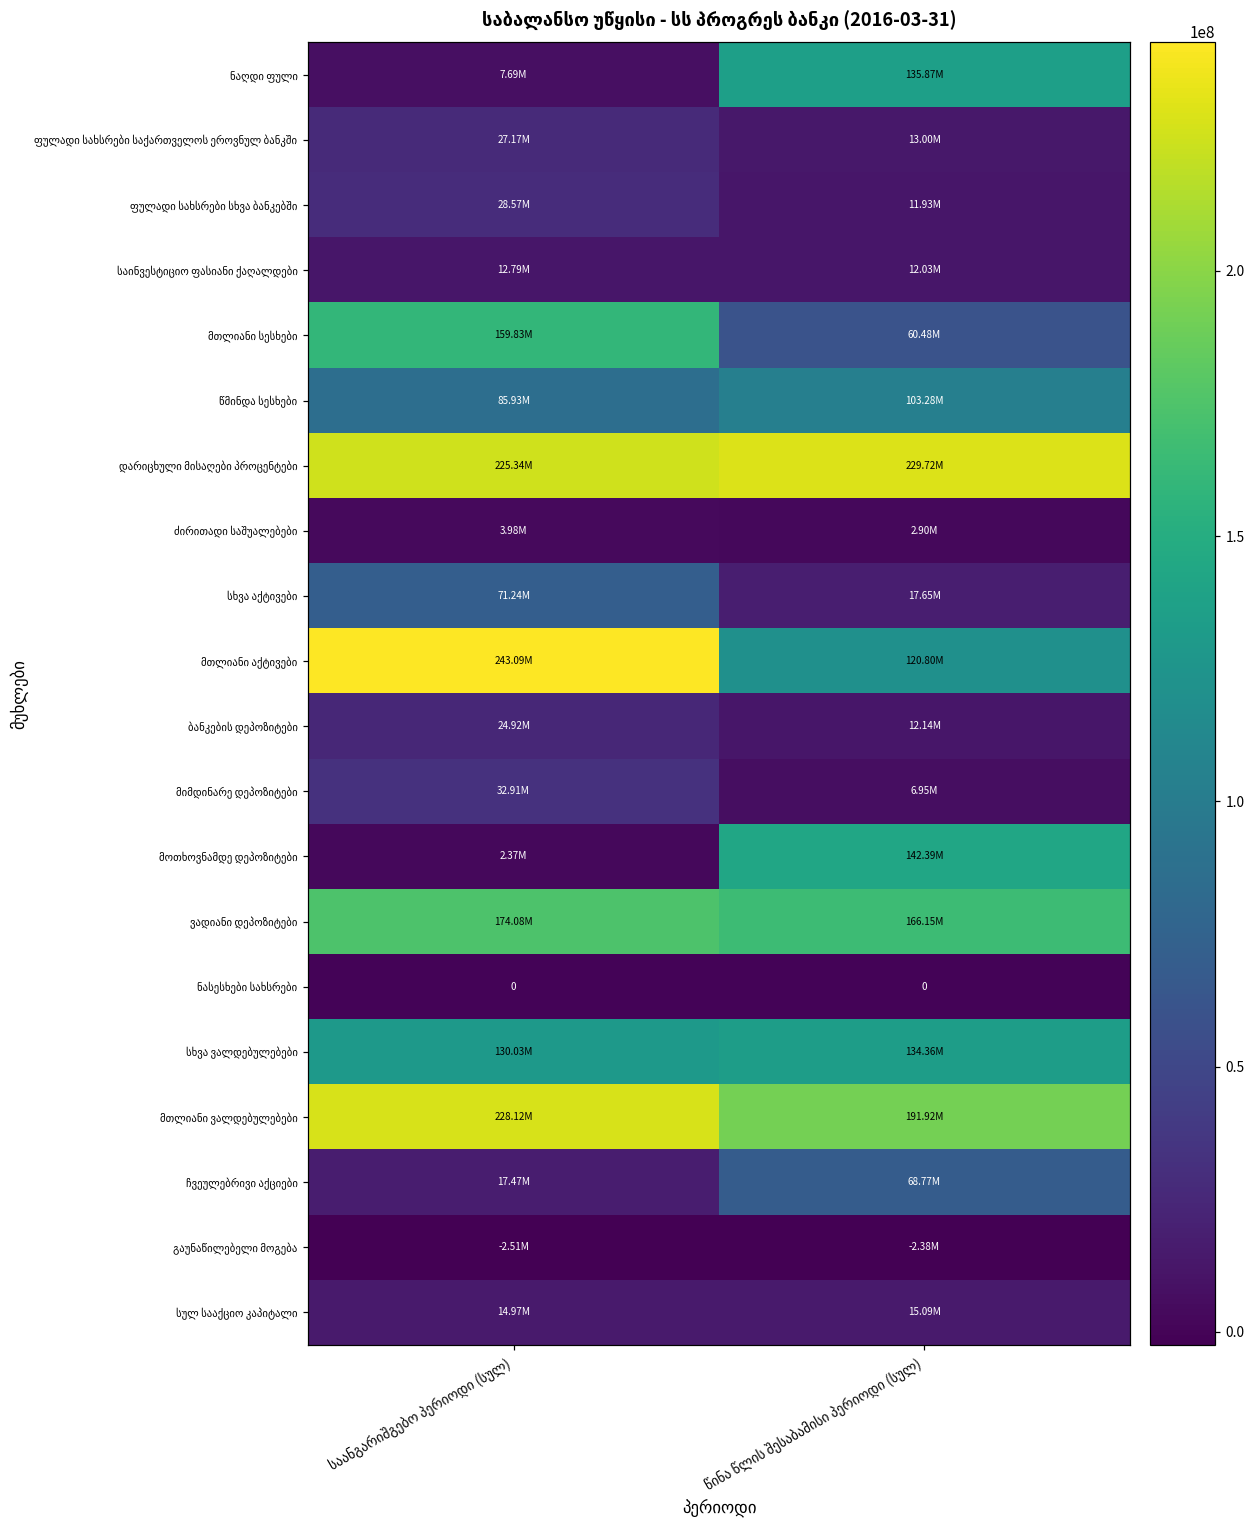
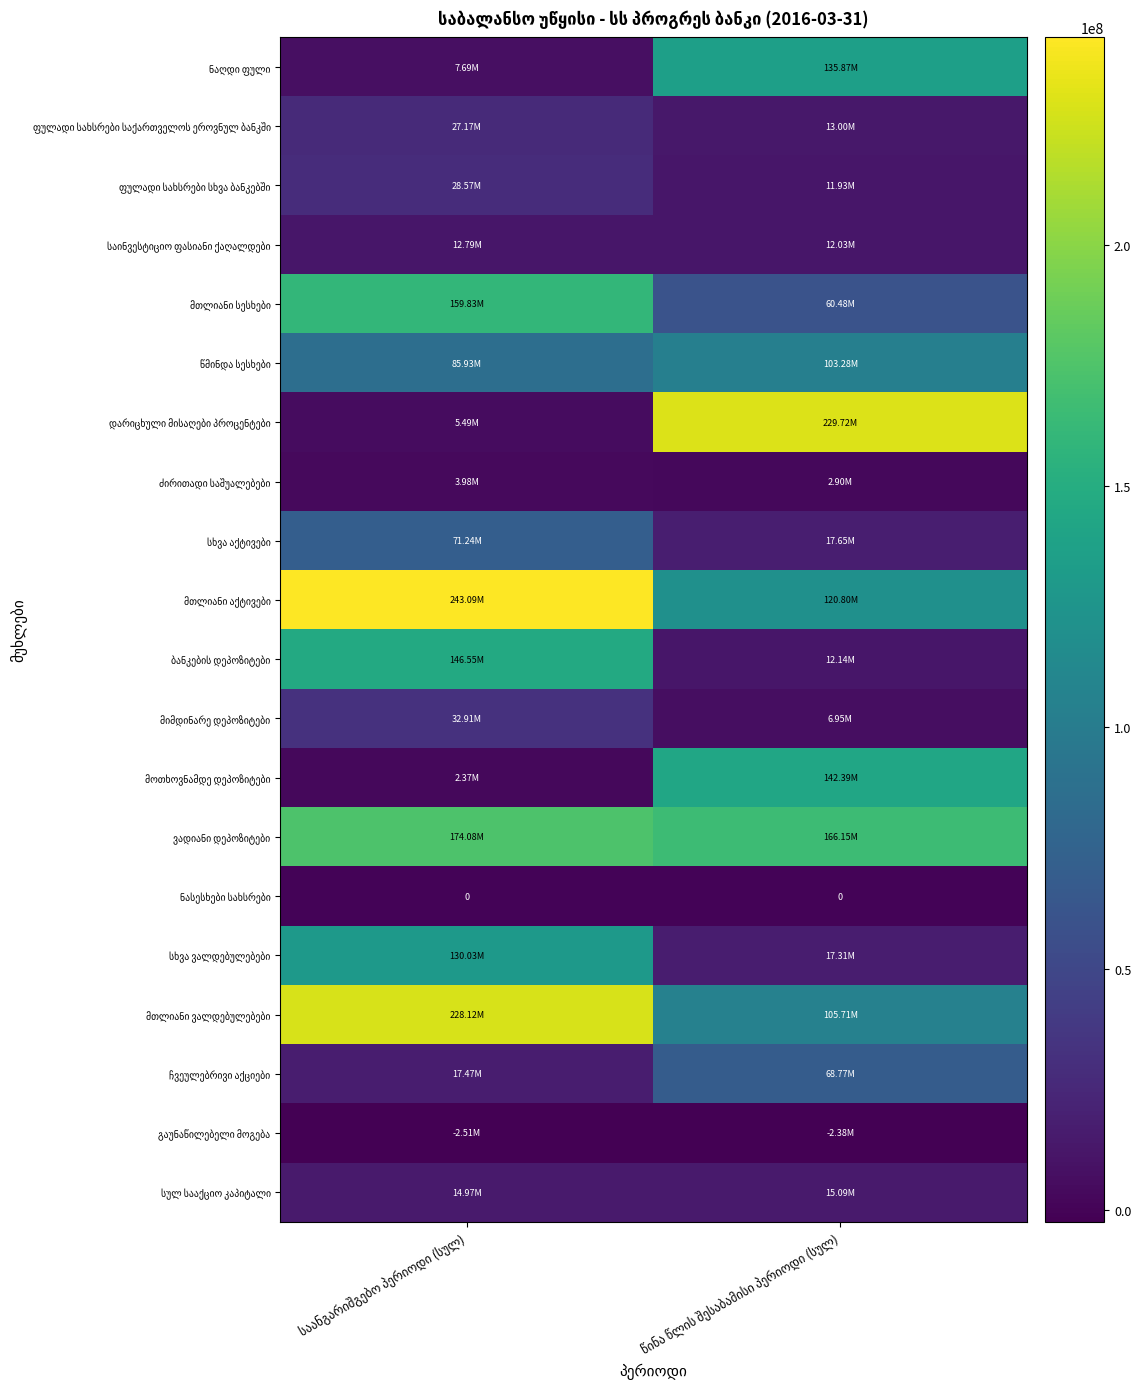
  {
    "ნაღდი ფული": {
      "საანგარიშგებო პერიოდი (სულ)": "7.69M",
      "წინა წლის შესაბამისი პერიოდი (სულ)": "135.87M"
    },
    "ფულადი სახსრები საქართველოს ეროვნულ ბანკში": {
      "საანგარიშგებო პერიოდი (სულ)": "27.17M",
      "წინა წლის შესაბამისი პერიოდი (სულ)": "13.00M"
    },
    "ფულადი სახსრები სხვა ბანკებში": {
      "საანგარიშგებო პერიოდი (სულ)": "28.57M",
      "წინა წლის შესაბამისი პერიოდი (სულ)": "11.93M"
    },
    "საინვესტიციო ფასიანი ქაღალდები": {
      "საანგარიშგებო პერიოდი (სულ)": "12.79M",
      "წინა წლის შესაბამისი პერიოდი (სულ)": "12.03M"
    },
    "მთლიანი სესხები": {
      "საანგარიშგებო პერიოდი (სულ)": "159.83M",
      "წინა წლის შესაბამისი პერიოდი (სულ)": "60.48M"
    },
    "წმინდა სესხები": {
      "საანგარიშგებო პერიოდი (სულ)": "85.93M",
      "წინა წლის შესაბამისი პერიოდი (სულ)": "103.28M"
    },
    "დარიცხული მისაღები პროცენტები": {
-     "საანგარიშგებო პერიოდი (სულ)": "225.34M",
+     "საანგარიშგებო პერიოდი (სულ)": "5.49M",
      "წინა წლის შესაბამისი პერიოდი (სულ)": "229.72M"
    },
    "ძირითადი საშუალებები": {
      "საანგარიშგებო პერიოდი (სულ)": "3.98M",
      "წინა წლის შესაბამისი პერიოდი (სულ)": "2.90M"
    },
    "სხვა აქტივები": {
      "საანგარიშგებო პერიოდი (სულ)": "71.24M",
      "წინა წლის შესაბამისი პერიოდი (სულ)": "17.65M"
    },
    "მთლიანი აქტივები": {
      "საანგარიშგებო პერიოდი (სულ)": "243.09M",
      "წინა წლის შესაბამისი პერიოდი (სულ)": "120.80M"
    },
    "ბანკების დეპოზიტები": {
-     "საანგარიშგებო პერიოდი (სულ)": "24.92M",
+     "საანგარიშგებო პერიოდი (სულ)": "146.55M",
      "წინა წლის შესაბამისი პერიოდი (სულ)": "12.14M"
    },
    "მიმდინარე დეპოზიტები": {
      "საანგარიშგებო პერიოდი (სულ)": "32.91M",
      "წინა წლის შესაბამისი პერიოდი (სულ)": "6.95M"
    },
    "მოთხოვნამდე დეპოზიტები": {
      "საანგარიშგებო პერიოდი (სულ)": "2.37M",
      "წინა წლის შესაბამისი პერიოდი (სულ)": "142.39M"
    },
    "ვადიანი დეპოზიტები": {
      "საანგარიშგებო პერიოდი (სულ)": "174.08M",
      "წინა წლის შესაბამისი პერიოდი (სულ)": "166.15M"
    },
    "ნასესხები სახსრები": {
      "საანგარიშგებო პერიოდი (სულ)": "0",
      "წინა წლის შესაბამისი პერიოდი (სულ)": "0"
    },
    "სხვა ვალდებულებები": {
      "საანგარიშგებო პერიოდი (სულ)": "130.03M",
-     "წინა წლის შესაბამისი პერიოდი (სულ)": "134.36M"
+     "წინა წლის შესაბამისი პერიოდი (სულ)": "17.31M"
    },
    "მთლიანი ვალდებულებები": {
      "საანგარიშგებო პერიოდი (სულ)": "228.12M",
-     "წინა წლის შესაბამისი პერიოდი (სულ)": "191.92M"
+     "წინა წლის შესაბამისი პერიოდი (სულ)": "105.71M"
    },
    "ჩვეულებრივი აქციები": {
      "საანგარიშგებო პერიოდი (სულ)": "17.47M",
      "წინა წლის შესაბამისი პერიოდი (სულ)": "68.77M"
    },
    "გაუნაწილებელი მოგება": {
      "საანგარიშგებო პერიოდი (სულ)": "-2.51M",
      "წინა წლის შესაბამისი პერიოდი (სულ)": "-2.38M"
    },
    "სულ სააქციო კაპიტალი": {
      "საანგარიშგებო პერიოდი (სულ)": "14.97M",
      "წინა წლის შესაბამისი პერიოდი (სულ)": "15.09M"
    }
  }
